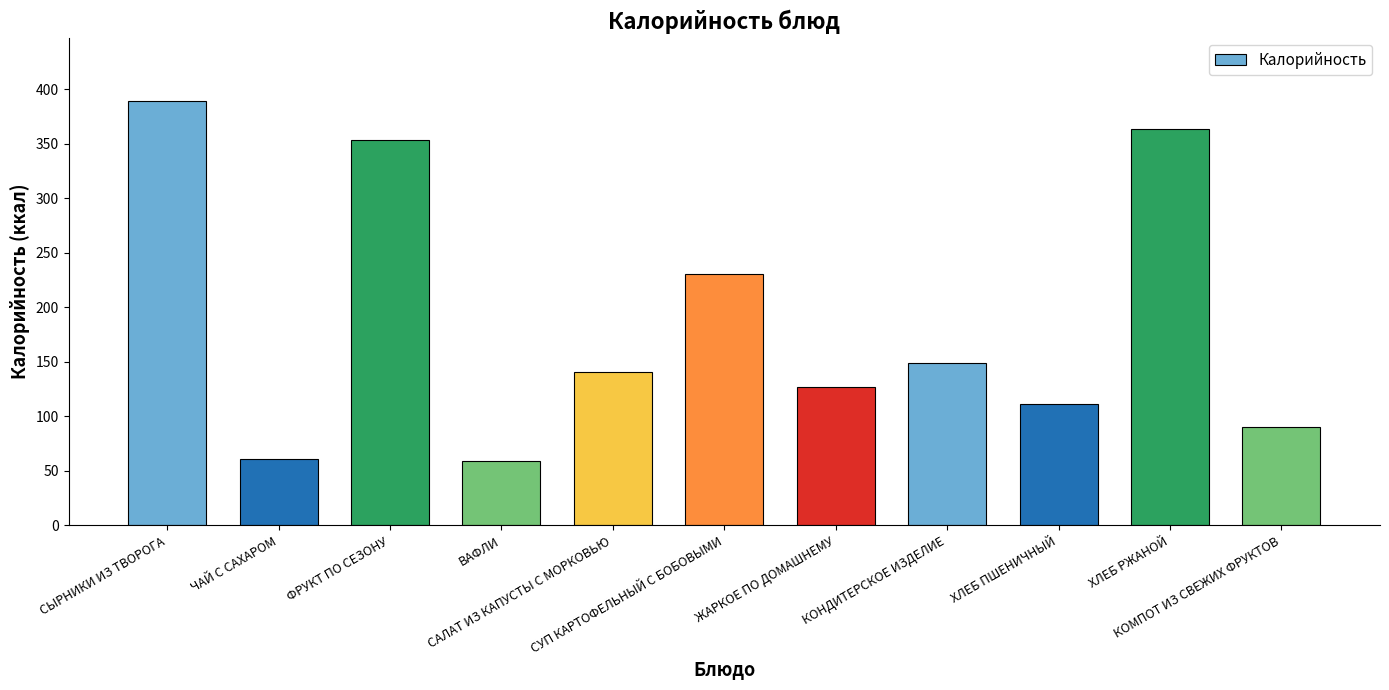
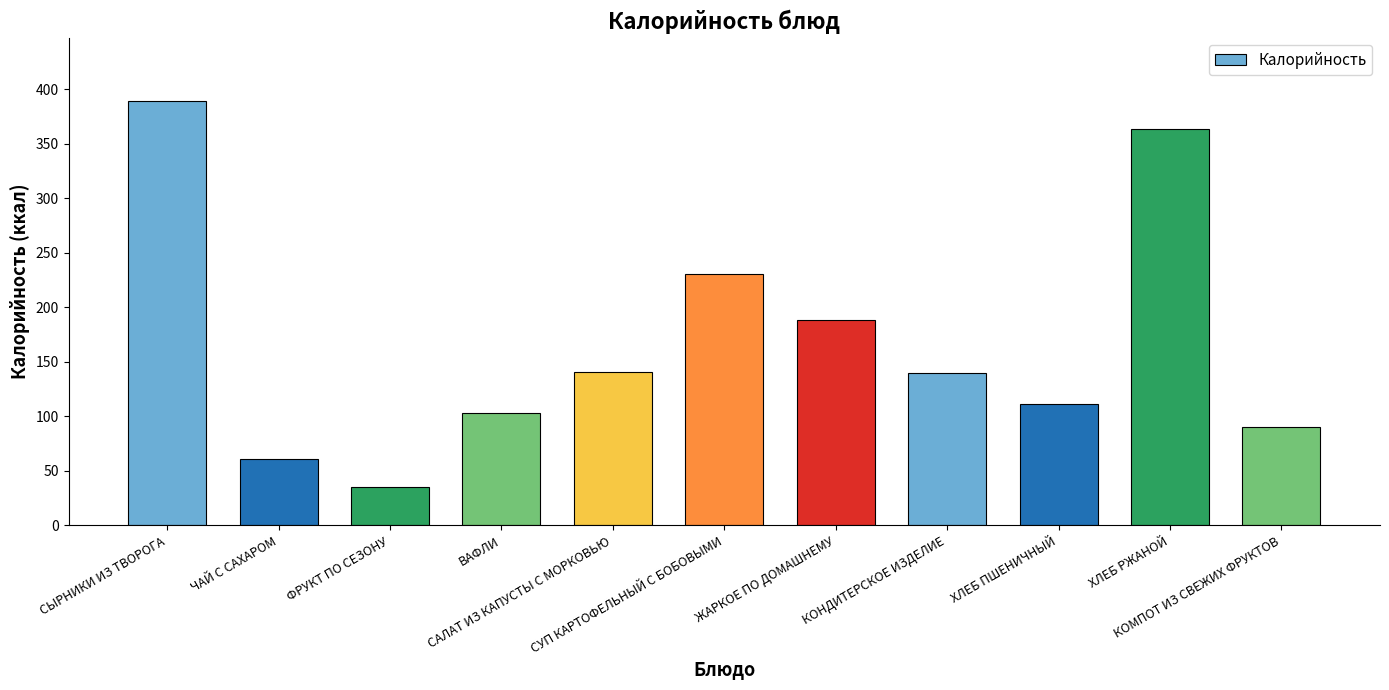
  {
    "СЫРНИКИ ИЗ ТВОРОГА": 389,
    "ЧАЙ С САХАРОМ": 61,
-   "ФРУКТ ПО СЕЗОНУ": 354,
-   "ВАФЛИ": 59,
+   "ФРУКТ ПО СЕЗОНУ": 35,
+   "ВАФЛИ": 103,
    "САЛАТ ИЗ КАПУСТЫ С МОРКОВЬЮ": 141,
    "СУП КАРТОФЕЛЬНЫЙ С БОБОВЫМИ": 231,
-   "ЖАРКОЕ ПО ДОМАШНЕМУ": 127,
-   "КОНДИТЕРСКОЕ ИЗДЕЛИЕ": 149,
+   "ЖАРКОЕ ПО ДОМАШНЕМУ": 188,
+   "КОНДИТЕРСКОЕ ИЗДЕЛИЕ": 140,
    "ХЛЕБ ПШЕНИЧНЫЙ": 111,
    "ХЛЕБ РЖАНОЙ": 364,
    "КОМПОТ ИЗ СВЕЖИХ ФРУКТОВ": 90
  }
